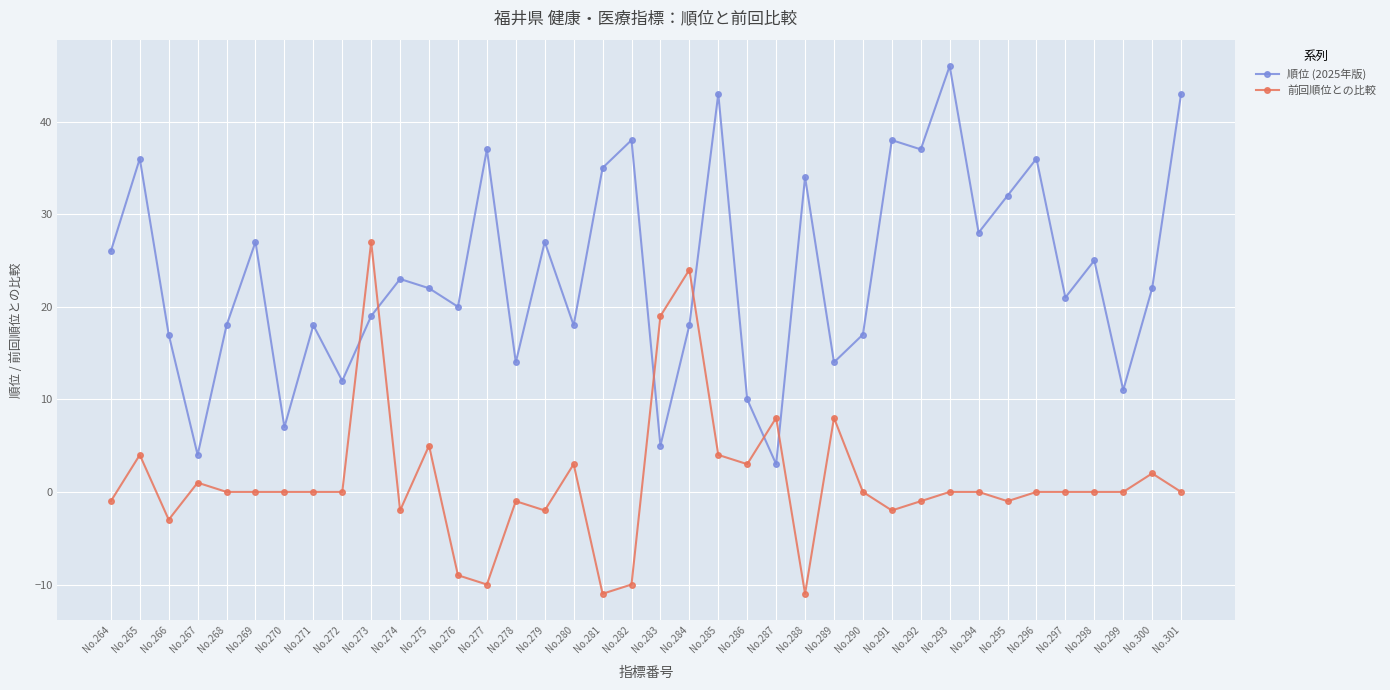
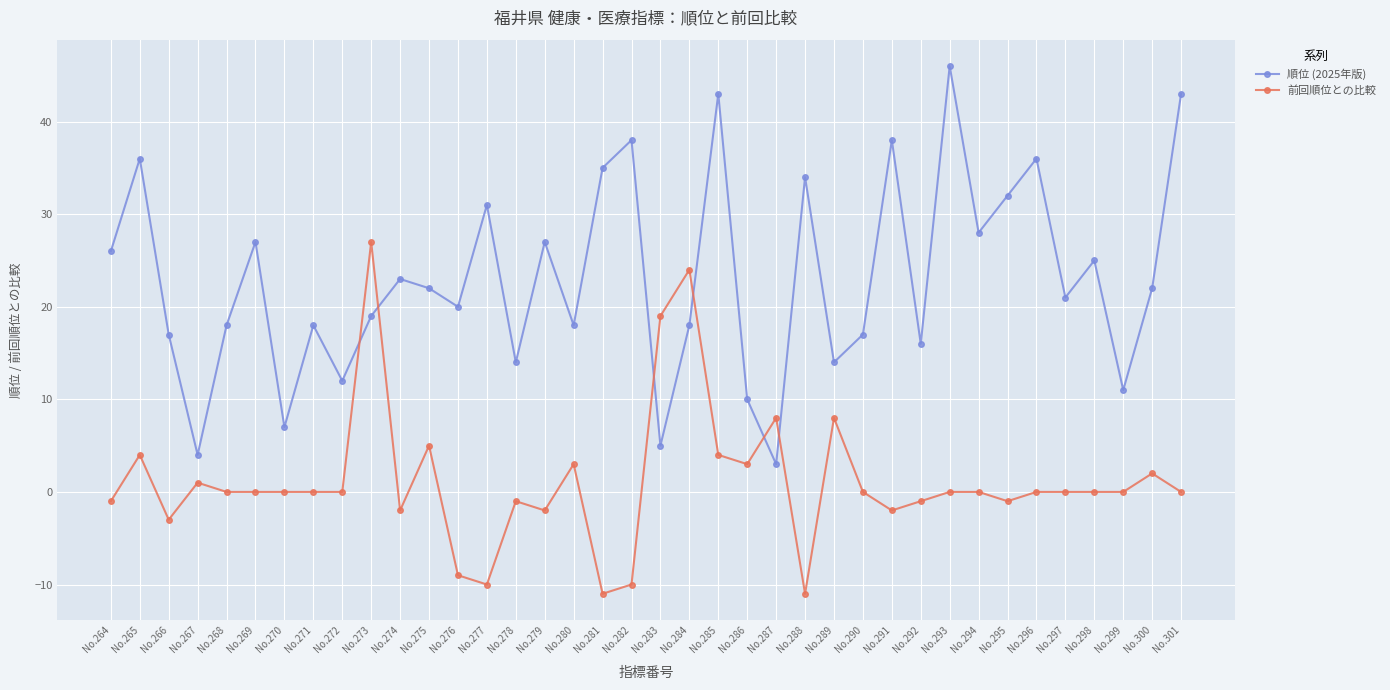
  {
    "順位 (2025年版)": {
      "No.264": 26,
      "No.265": 36,
      "No.266": 17,
      "No.267": 4,
      "No.268": 18,
      "No.269": 27,
      "No.270": 7,
      "No.271": 18,
      "No.272": 12,
      "No.273": 19,
      "No.274": 23,
      "No.275": 22,
      "No.276": 20,
-     "No.277": 37,
+     "No.277": 31,
      "No.278": 14,
      "No.279": 27,
      "No.280": 18,
      "No.281": 35,
      "No.282": 38,
      "No.283": 5,
      "No.284": 18,
      "No.285": 43,
      "No.286": 10,
      "No.287": 3,
      "No.288": 34,
      "No.289": 14,
      "No.290": 17,
      "No.291": 38,
-     "No.292": 37,
+     "No.292": 16,
      "No.293": 46,
      "No.294": 28,
      "No.295": 32,
      "No.296": 36,
      "No.297": 21,
      "No.298": 25,
      "No.299": 11,
      "No.300": 22,
      "No.301": 43
    },
    "前回順位との比較": {
      "No.264": -1,
      "No.265": 4,
      "No.266": -3,
      "No.267": 1,
      "No.268": 0,
      "No.269": 0,
      "No.270": 0,
      "No.271": 0,
      "No.272": 0,
      "No.273": 27,
      "No.274": -2,
      "No.275": 5,
      "No.276": -9,
      "No.277": -10,
      "No.278": -1,
      "No.279": -2,
      "No.280": 3,
      "No.281": -11,
      "No.282": -10,
      "No.283": 19,
      "No.284": 24,
      "No.285": 4,
      "No.286": 3,
      "No.287": 8,
      "No.288": -11,
      "No.289": 8,
      "No.290": 0,
      "No.291": -2,
      "No.292": -1,
      "No.293": 0,
      "No.294": 0,
      "No.295": -1,
      "No.296": 0,
      "No.297": 0,
      "No.298": 0,
      "No.299": 0,
      "No.300": 2,
      "No.301": 0
    }
  }
